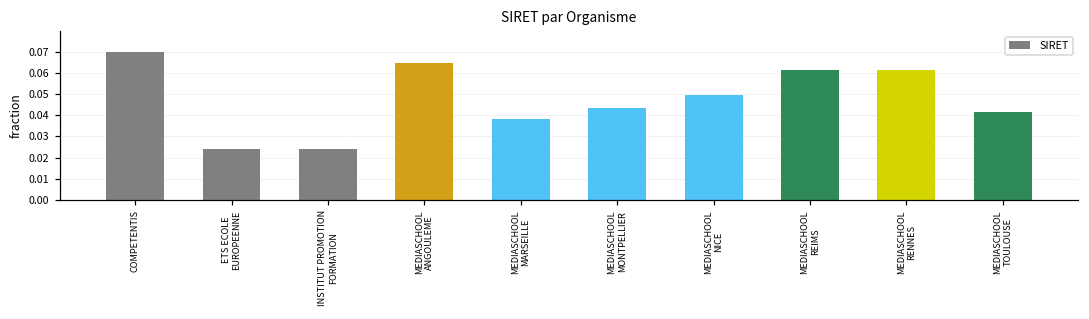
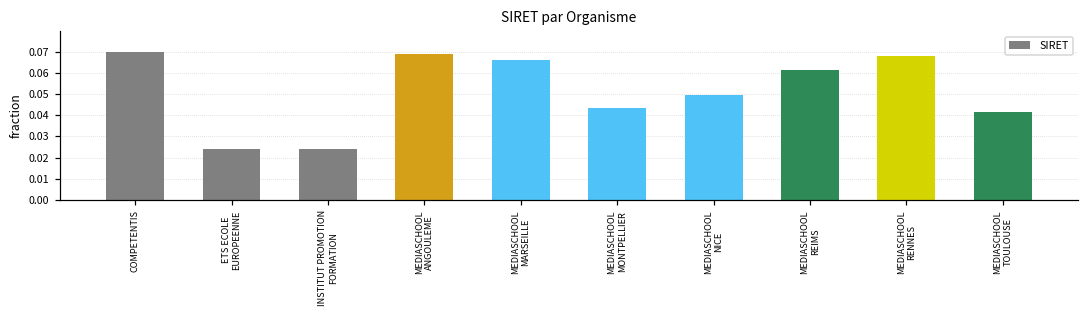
  {
    "COMPETENTIS": 0.070,
    "ETS ECOLE EUROPEENNE": 0.024,
    "INSTITUT PROMOTION FORMATION": 0.024,
-   "MEDIASCHOOL ANGOULEME": 0.065,
-   "MEDIASCHOOL MARSEILLE": 0.038,
+   "MEDIASCHOOL ANGOULEME": 0.069,
+   "MEDIASCHOOL MARSEILLE": 0.066,
    "MEDIASCHOOL MONTPELLIER": 0.044,
    "MEDIASCHOOL NICE": 0.050,
    "MEDIASCHOOL REIMS": 0.061,
-   "MEDIASCHOOL RENNES": 0.061,
+   "MEDIASCHOOL RENNES": 0.068,
    "MEDIASCHOOL TOULOUSE": 0.041
  }
